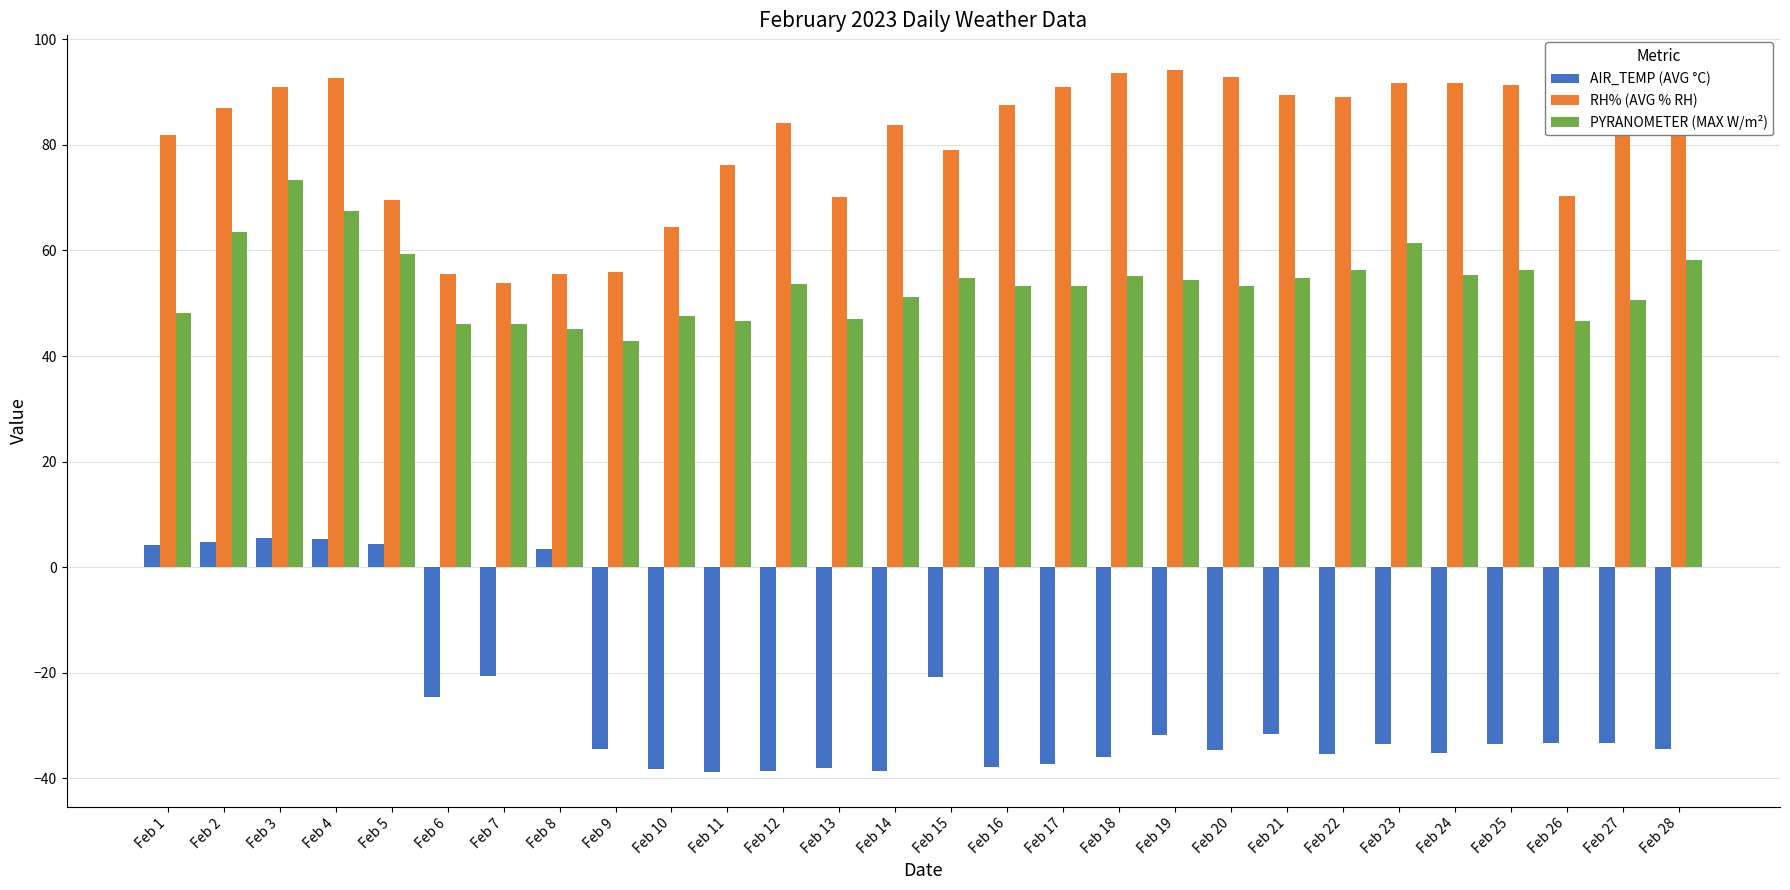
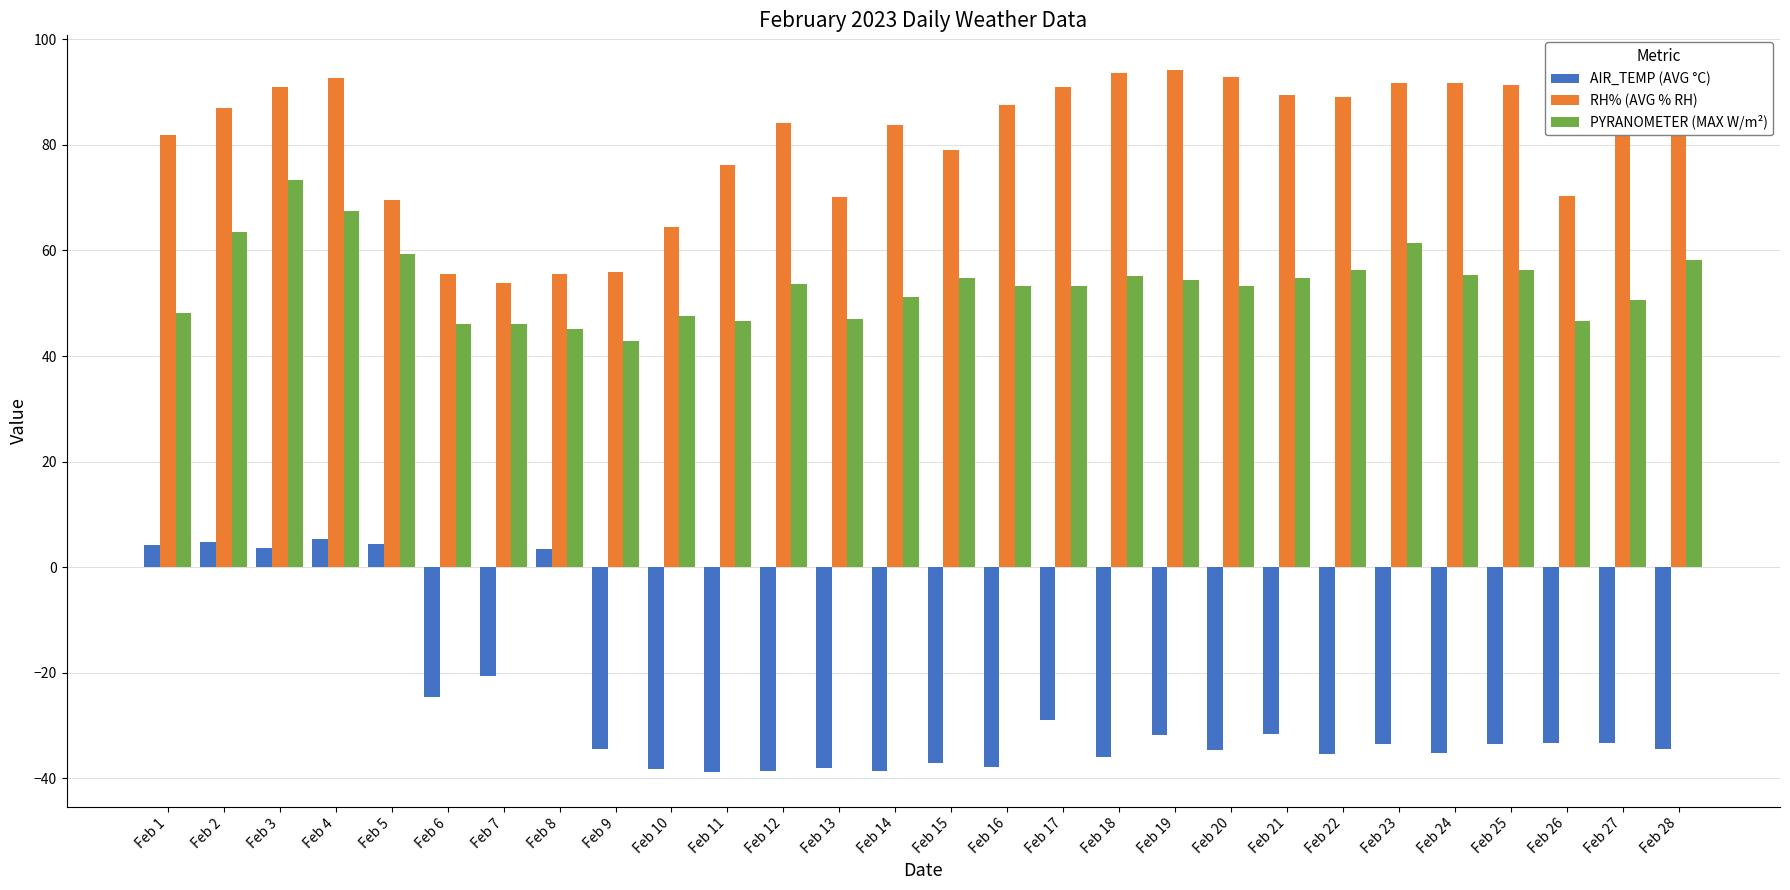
  {
    "AIR_TEMP (AVG °C)": {
      "Feb 1": 4,
      "Feb 2": 5,
-     "Feb 3": 6,
+     "Feb 3": 4,
      "Feb 4": 5,
      "Feb 5": 4,
      "Feb 6": -25,
      "Feb 7": -21,
      "Feb 8": 4,
      "Feb 9": -35,
      "Feb 10": -38,
      "Feb 11": -39,
      "Feb 12": -39,
      "Feb 13": -38,
      "Feb 14": -39,
-     "Feb 15": -21,
+     "Feb 15": -37,
      "Feb 16": -38,
-     "Feb 17": -37,
+     "Feb 17": -29,
      "Feb 18": -36,
      "Feb 19": -32,
      "Feb 20": -35,
      "Feb 21": -32,
      "Feb 22": -35,
      "Feb 23": -34,
      "Feb 24": -35,
      "Feb 25": -33,
      "Feb 26": -33,
      "Feb 27": -33,
      "Feb 28": -35
    },
    "RH% (AVG % RH)": {
      "Feb 1": 82,
      "Feb 2": 87,
      "Feb 3": 91,
      "Feb 4": 93,
      "Feb 5": 70,
      "Feb 6": 56,
      "Feb 7": 54,
      "Feb 8": 56,
      "Feb 9": 56,
      "Feb 10": 64,
      "Feb 11": 76,
      "Feb 12": 84,
      "Feb 13": 70,
      "Feb 14": 84,
      "Feb 15": 79,
      "Feb 16": 88,
      "Feb 17": 91,
      "Feb 18": 94,
      "Feb 19": 94,
      "Feb 20": 93,
      "Feb 21": 90,
      "Feb 22": 89,
      "Feb 23": 92,
      "Feb 24": 92,
      "Feb 25": 91,
      "Feb 26": 70
    },
    "PYRANOMETER (MAX W/m²)": {
      "Feb 1": 48,
      "Feb 2": 64,
      "Feb 3": 73,
      "Feb 4": 67,
      "Feb 5": 59,
      "Feb 6": 46,
      "Feb 7": 46,
      "Feb 8": 45,
      "Feb 9": 43,
      "Feb 10": 48,
      "Feb 11": 47,
      "Feb 12": 54,
      "Feb 13": 47,
      "Feb 14": 51,
      "Feb 15": 55,
      "Feb 16": 53,
      "Feb 17": 53,
      "Feb 18": 55,
      "Feb 19": 54,
      "Feb 20": 53,
      "Feb 21": 55,
      "Feb 22": 56,
      "Feb 23": 61,
      "Feb 24": 55,
      "Feb 25": 56,
      "Feb 26": 47,
      "Feb 27": 51,
      "Feb 28": 58
    }
  }
